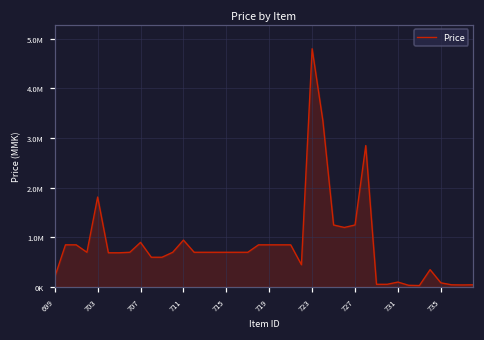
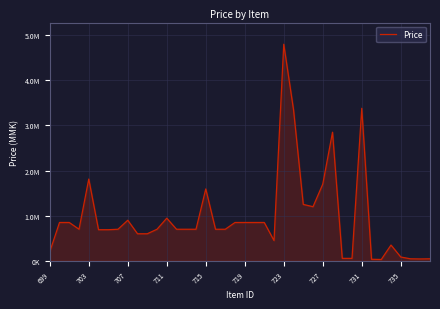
  {
    "699": 200000,
    "703": 1800000,
    "707": 900000,
    "711": 900000,
-   "715": 700000,
+   "715": 1600000,
    "719": 900000,
    "723": 4800000,
-   "727": 1300000,
-   "731": 100000,
+   "727": 1700000,
+   "731": 3400000,
    "735": 100000
  }
